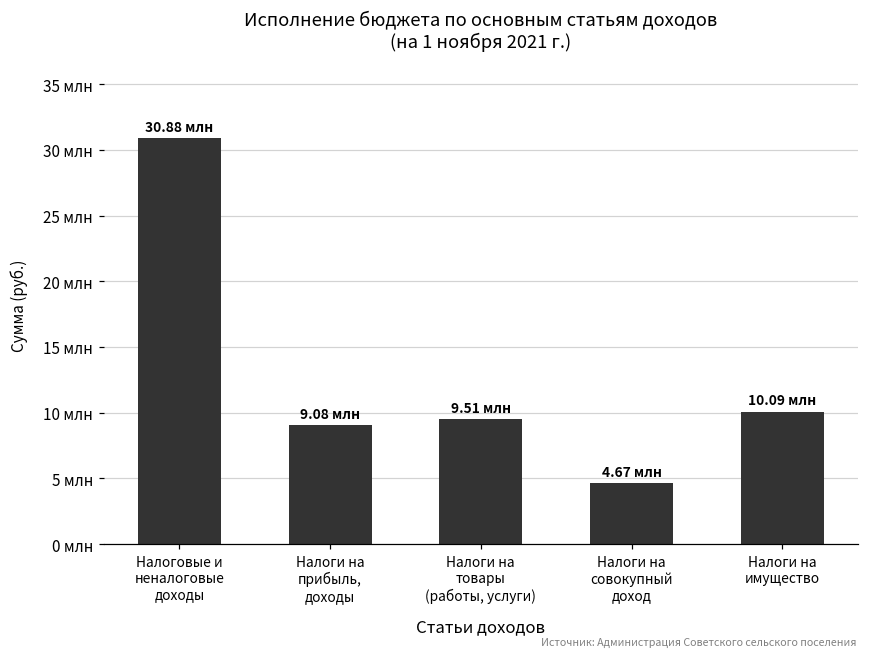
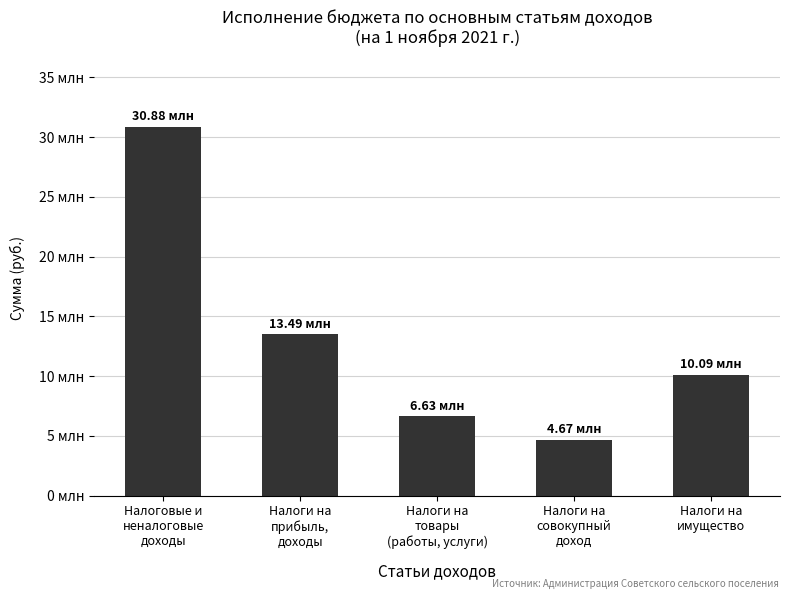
  {
-   "Налоги на прибыль, доходы": 9.08,
-   "Налоги на товары (работы, услуги)": 9.51
+   "Налоги на прибыль, доходы": 13.49,
+   "Налоги на товары (работы, услуги)": 6.63
  }
